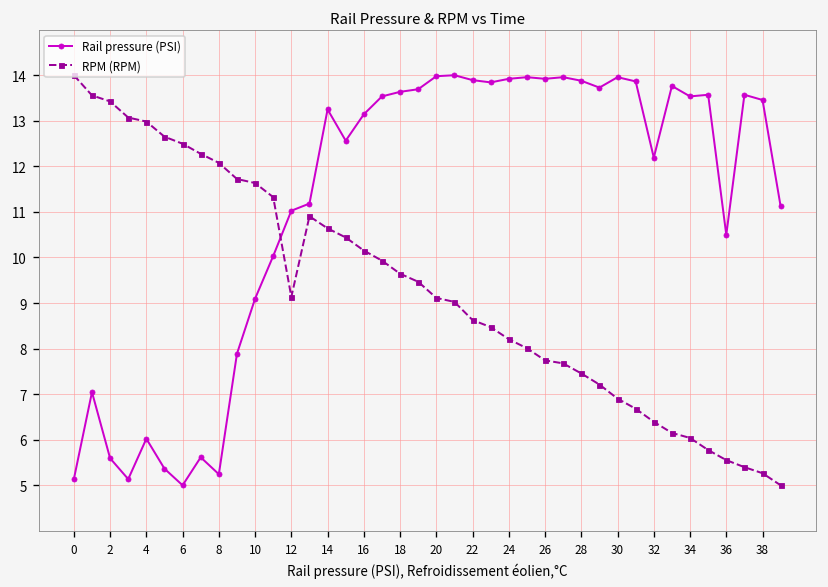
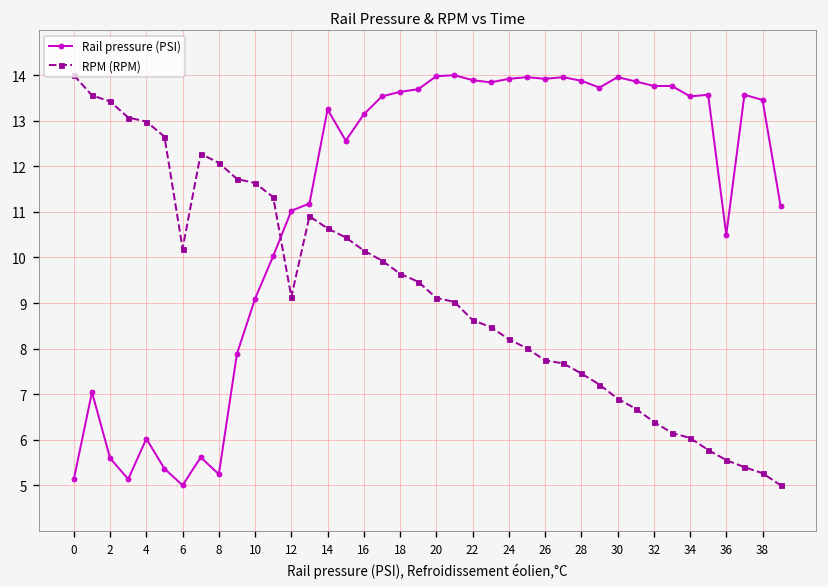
  {
    "Rail pressure (PSI)": {
      "0": 5.1,
      "2": 5.6,
      "4": 6.0,
      "6": 5.0,
      "8": 5.2,
      "10": 9.1,
      "12": 11.0,
      "14": 13.2,
      "16": 13.1,
      "18": 13.6,
      "20": 14.0,
      "22": 13.9,
      "24": 13.9,
      "26": 13.9,
      "28": 13.9,
      "30": 14.0,
-     "32": 12.2,
+     "32": 13.8,
      "34": 13.5,
      "36": 10.5,
      "38": 13.5
    },
    "RPM (RPM)": {
      "2": 13.4,
      "4": 13.0,
-     "6": 12.5,
+     "6": 10.2,
      "8": 12.1,
      "10": 11.6,
      "12": 9.1,
      "14": 10.6,
      "16": 10.2,
      "18": 9.6,
      "20": 9.1,
      "22": 8.6,
      "24": 8.2,
      "26": 7.7,
      "28": 7.5,
      "30": 6.9,
      "32": 6.4,
      "34": 6.0,
      "36": 5.6,
      "38": 5.3
    }
  }
